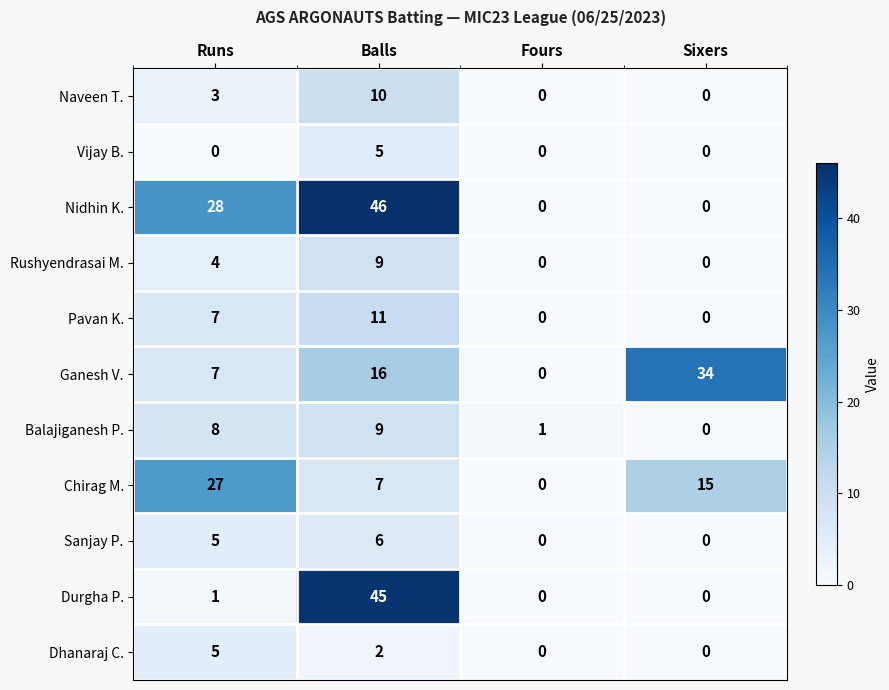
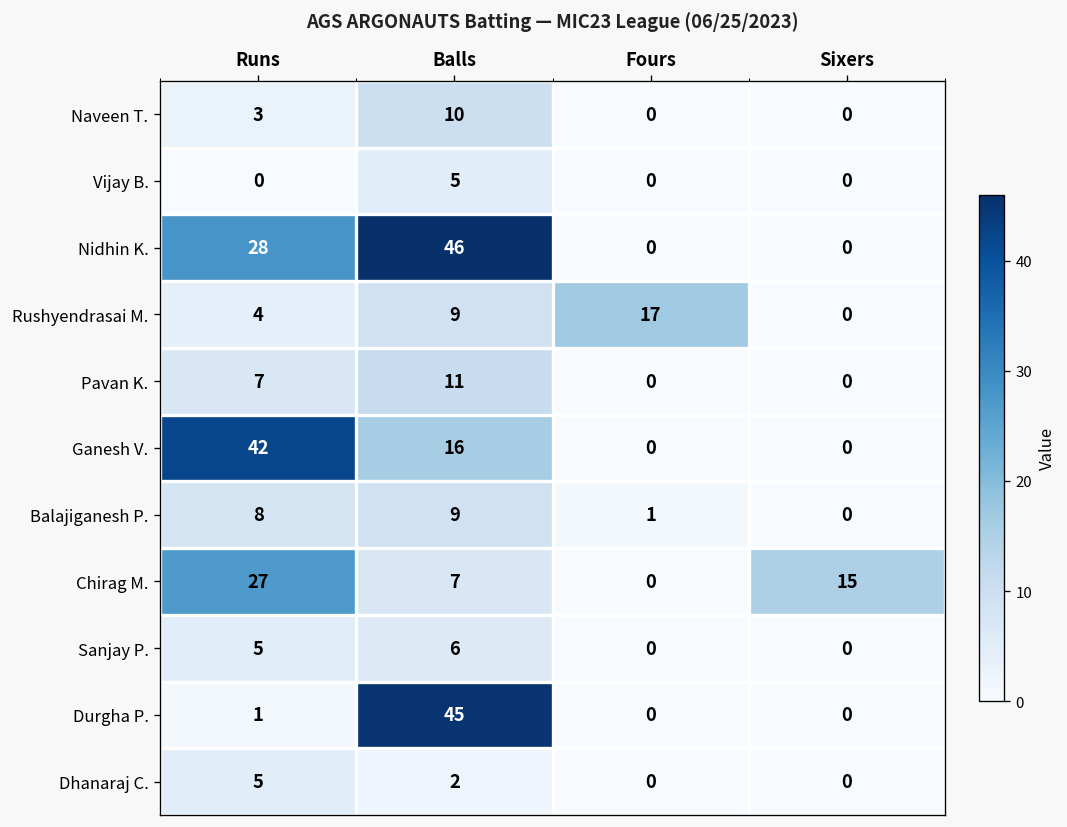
  {
    "Naveen T.": {
      "Runs": 3,
      "Balls": 10,
      "Fours": 0,
      "Sixers": 0
    },
    "Vijay B.": {
      "Runs": 0,
      "Balls": 5,
      "Fours": 0,
      "Sixers": 0
    },
    "Nidhin K.": {
      "Runs": 28,
      "Balls": 46,
      "Fours": 0,
      "Sixers": 0
    },
    "Rushyendrasai M.": {
      "Runs": 4,
      "Balls": 9,
-     "Fours": 0,
+     "Fours": 17,
      "Sixers": 0
    },
    "Pavan K.": {
      "Runs": 7,
      "Balls": 11,
      "Fours": 0,
      "Sixers": 0
    },
    "Ganesh V.": {
-     "Runs": 7,
+     "Runs": 42,
      "Balls": 16,
      "Fours": 0,
-     "Sixers": 34
+     "Sixers": 0
    },
    "Balajiganesh P.": {
      "Runs": 8,
      "Balls": 9,
      "Fours": 1,
      "Sixers": 0
    },
    "Chirag M.": {
      "Runs": 27,
      "Balls": 7,
      "Fours": 0,
      "Sixers": 15
    },
    "Sanjay P.": {
      "Runs": 5,
      "Balls": 6,
      "Fours": 0,
      "Sixers": 0
    },
    "Durgha P.": {
      "Runs": 1,
      "Balls": 45,
      "Fours": 0,
      "Sixers": 0
    },
    "Dhanaraj C.": {
      "Runs": 5,
      "Balls": 2,
      "Fours": 0,
      "Sixers": 0
    }
  }
